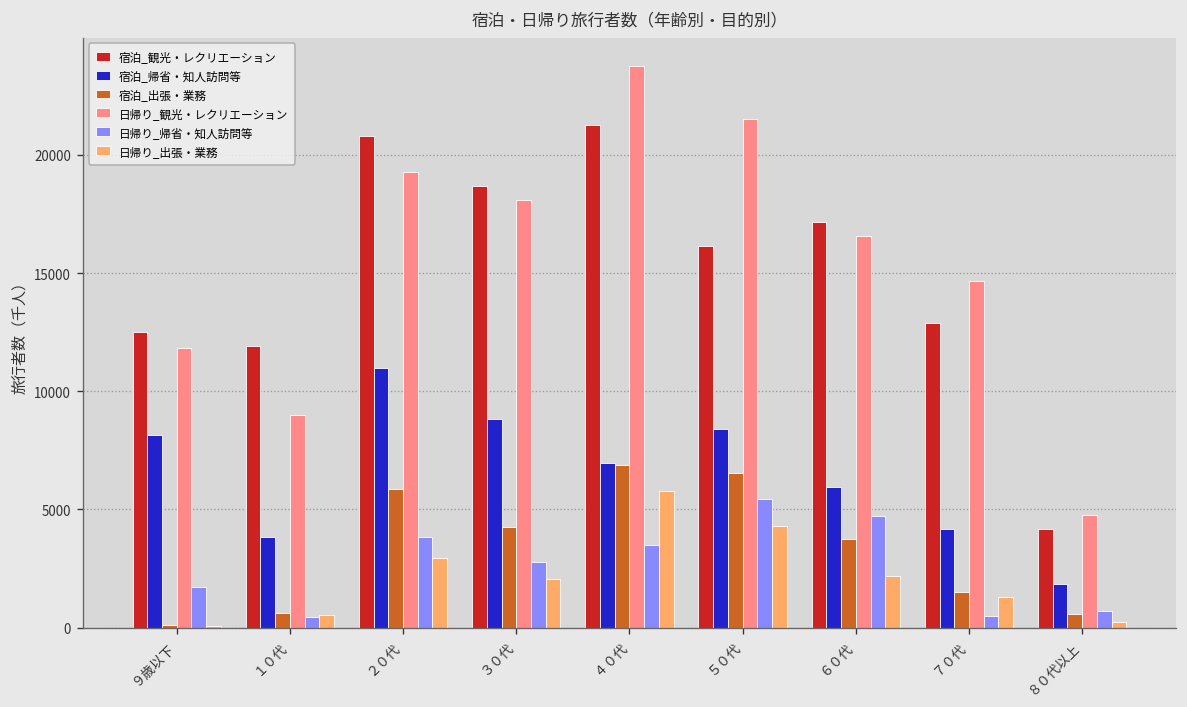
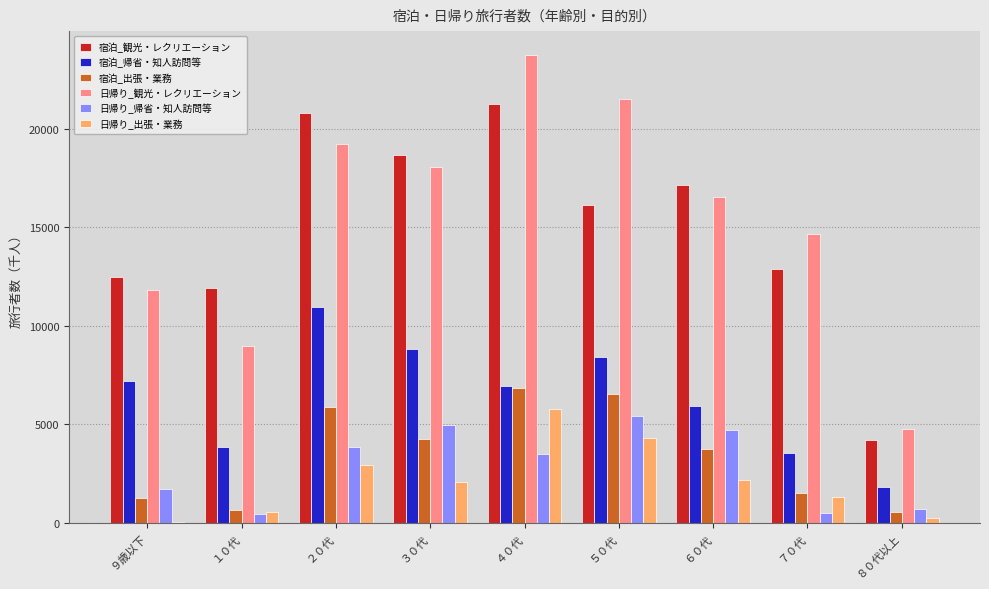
  {
    "宿泊_観光・レクリエーション": {
      "９歳以下": 12500,
      "１０代": 11900,
      "２０代": 20800,
      "３０代": 18700,
      "４０代": 21300,
      "５０代": 16200,
      "６０代": 17200,
      "７０代": 12900,
      "８０代以上": 4200
    },
    "宿泊_帰省・知人訪問等": {
-     "９歳以下": 8100,
+     "９歳以下": 7200,
      "１０代": 3900,
      "２０代": 11000,
      "３０代": 8800,
      "４０代": 6900,
      "５０代": 8400,
      "６０代": 6000,
-     "７０代": 4200,
+     "７０代": 3600,
      "８０代以上": 1800
    },
    "宿泊_出張・業務": {
-     "９歳以下": 100,
+     "９歳以下": 1300,
      "１０代": 600,
      "２０代": 5900,
      "３０代": 4200,
      "４０代": 6900,
      "５０代": 6500,
      "６０代": 3800,
      "７０代": 1500,
      "８０代以上": 600
    },
    "日帰り_帰省・知人訪問等": {
      "９歳以下": 1700,
      "１０代": 400,
      "２０代": 3800,
-     "３０代": 2800,
+     "３０代": 5000,
      "４０代": 3500,
      "５０代": 5400,
      "６０代": 4700,
      "７０代": 500,
      "８０代以上": 700
    }
  }
